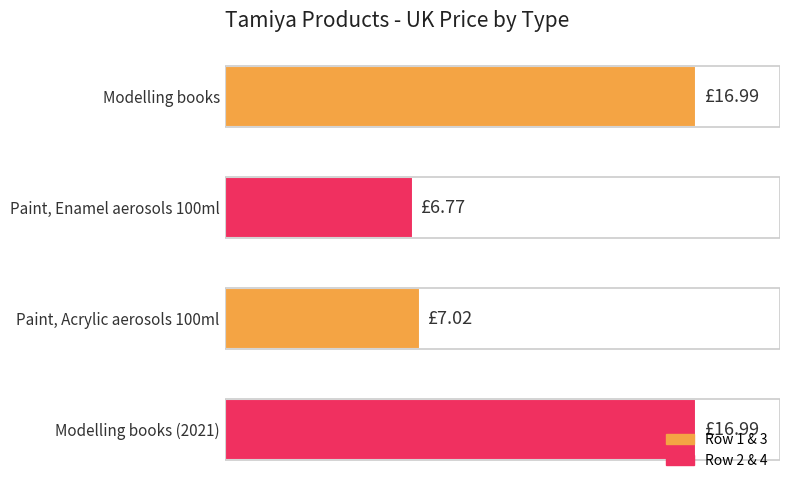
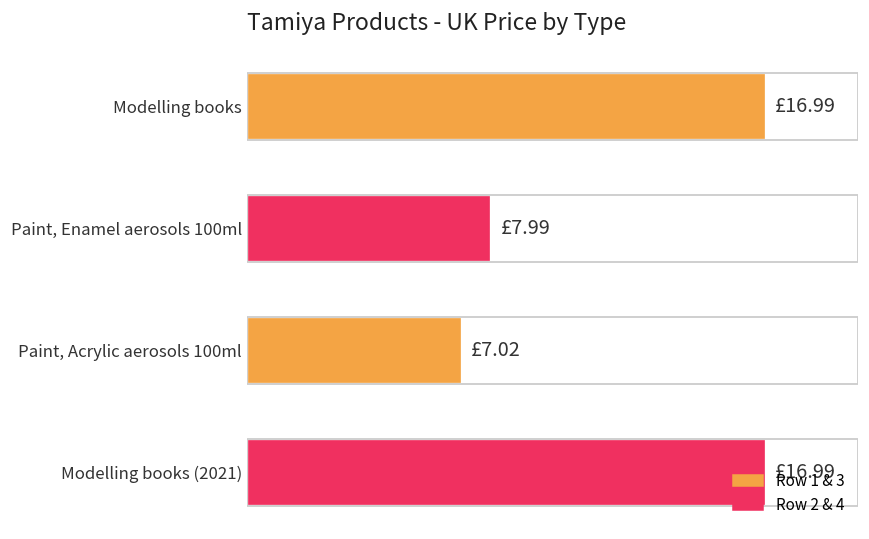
  {
    "Modelling books": "£16.99",
-   "Paint, Enamel aerosols 100ml": "£6.77",
+   "Paint, Enamel aerosols 100ml": "£7.99",
    "Paint, Acrylic aerosols 100ml": "£7.02",
    "Modelling books (2021)": "£16.99"
  }
